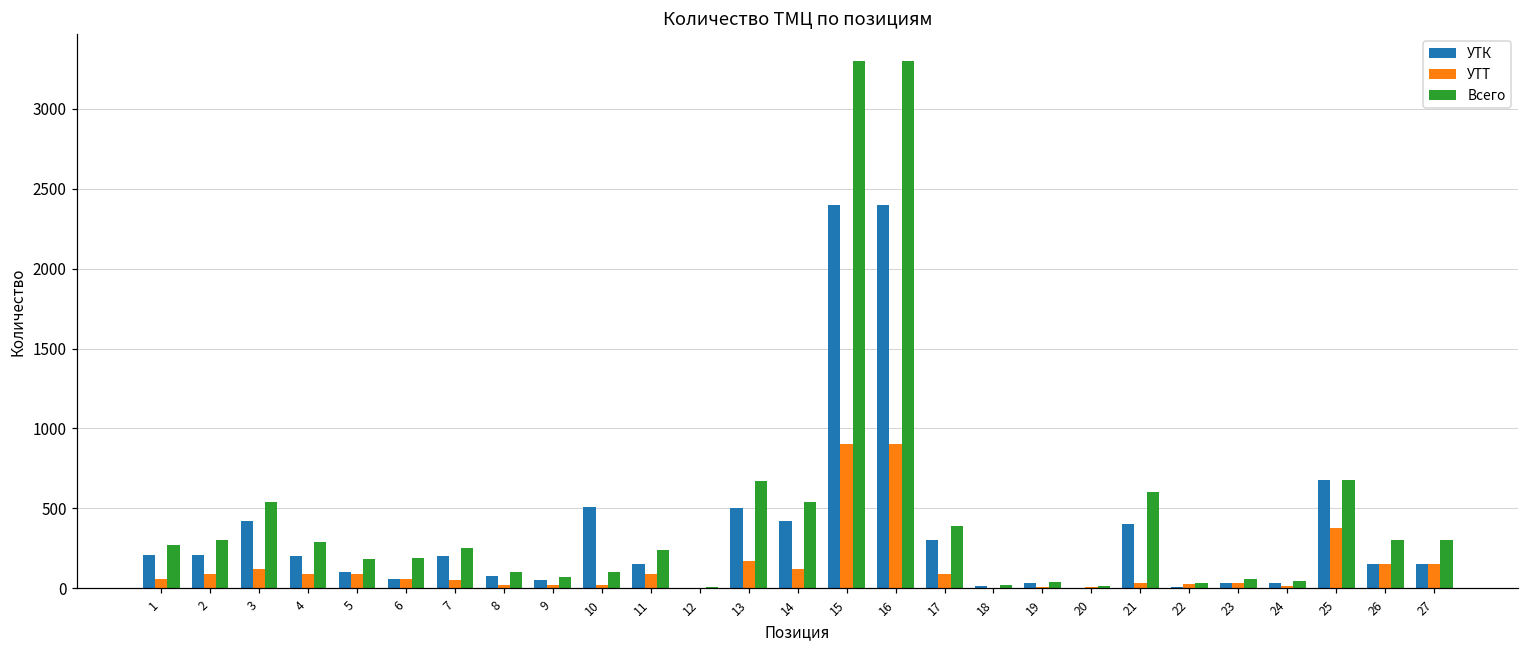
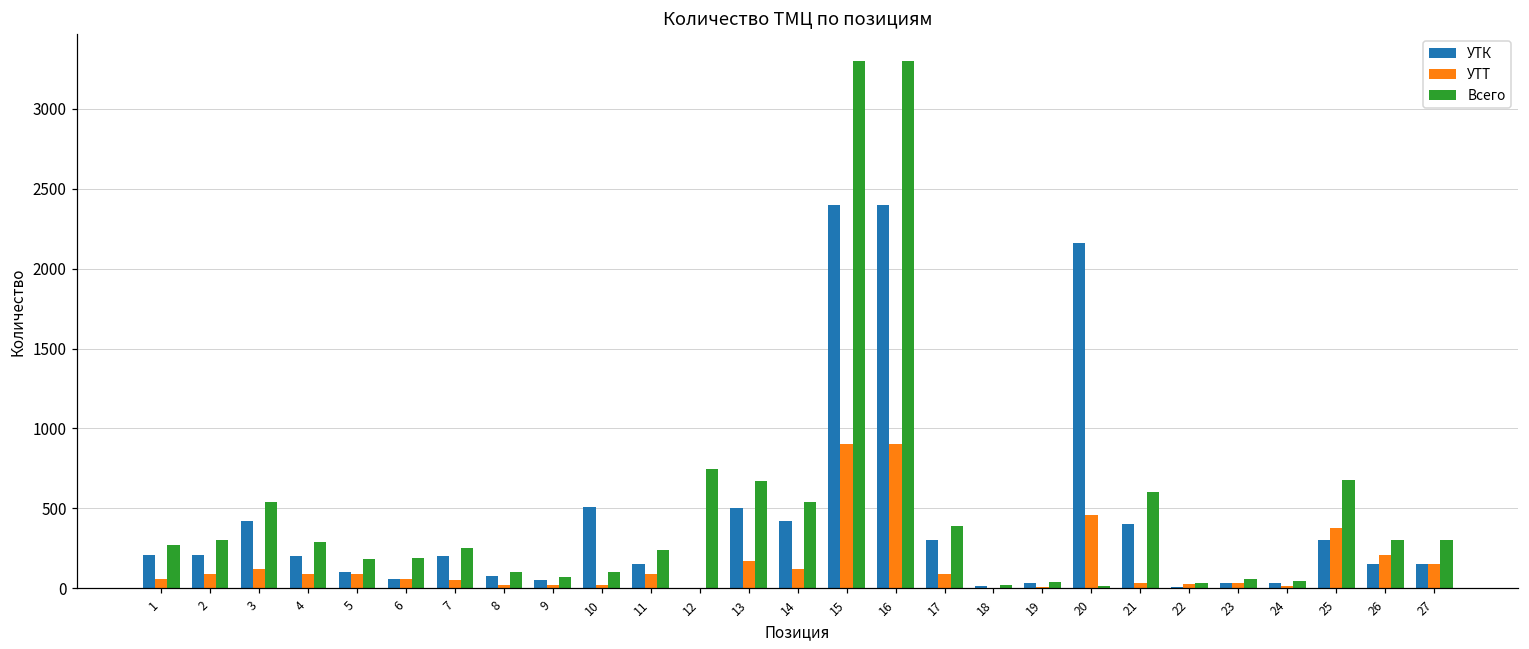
  {
    "УТК": {
      "1": 210,
      "2": 210,
      "3": 420,
      "4": 200,
      "5": 110,
      "6": 60,
      "7": 200,
      "8": 80,
      "9": 50,
      "10": 510,
      "11": 150,
      "13": 500,
      "14": 420,
      "15": 2400,
      "16": 2400,
      "17": 300,
      "19": 30,
-     "20": 0,
+     "20": 2160,
      "21": 400,
      "23": 30,
      "24": 30,
-     "25": 680,
+     "25": 300,
      "26": 150,
      "27": 150
    },
    "УТТ": {
      "1": 60,
      "2": 90,
      "3": 120,
      "4": 90,
      "5": 90,
      "6": 60,
      "7": 50,
      "8": 20,
      "9": 20,
      "10": 20,
      "11": 90,
      "13": 170,
      "14": 120,
      "15": 900,
      "16": 900,
      "17": 90,
-     "20": 10,
+     "20": 460,
      "21": 40,
      "22": 30,
      "23": 30,
      "25": 380,
-     "26": 150,
+     "26": 210,
      "27": 150
    },
    "Всего": {
      "1": 270,
      "2": 300,
      "3": 540,
      "4": 290,
      "5": 180,
      "6": 190,
      "7": 250,
      "8": 100,
      "9": 70,
      "10": 100,
      "11": 240,
-     "12": 10,
+     "12": 750,
      "13": 670,
      "14": 540,
      "15": 3300,
      "16": 3300,
      "17": 390,
      "18": 20,
      "19": 40,
      "21": 600,
      "22": 40,
      "23": 60,
      "24": 50,
      "25": 680,
      "26": 300,
      "27": 300
    }
  }
